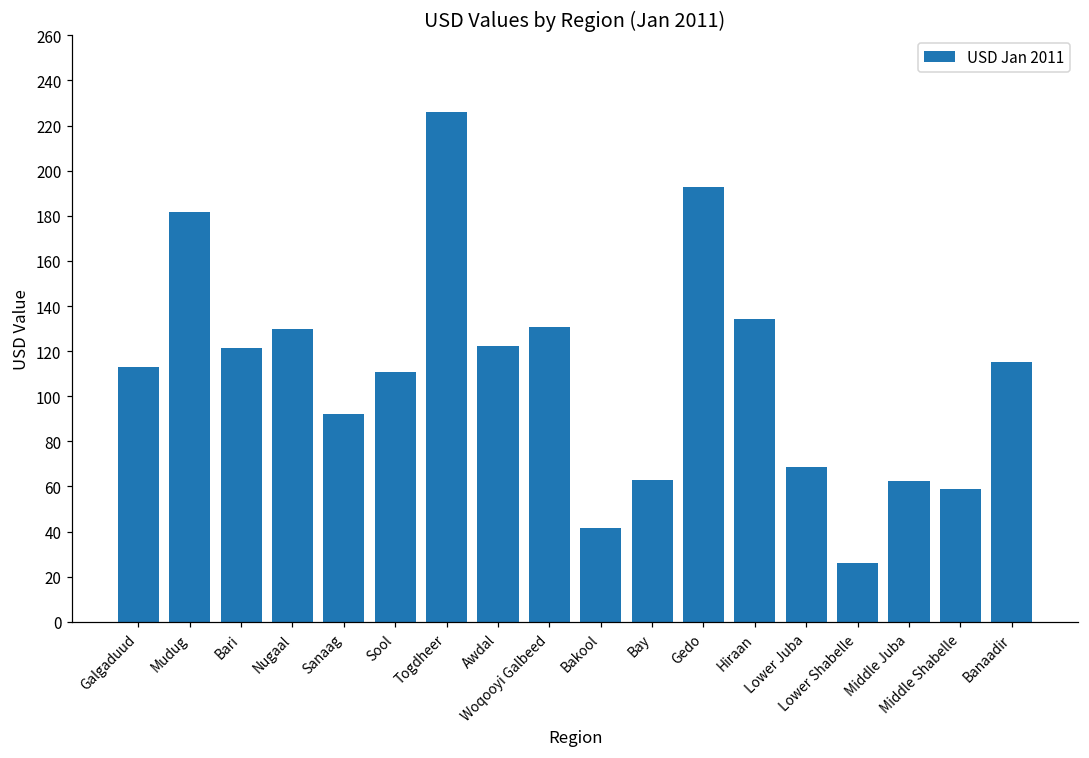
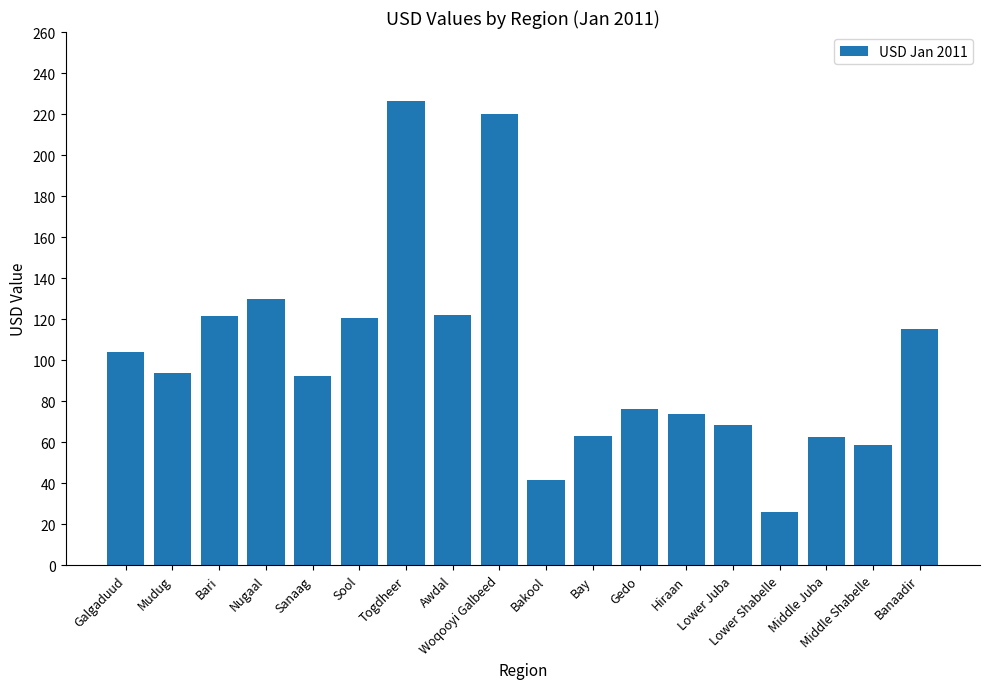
  {
-   "Galgaduud": 113,
-   "Mudug": 182,
+   "Galgaduud": 104,
+   "Mudug": 94,
    "Bari": 122,
    "Nugaal": 130,
    "Sanaag": 92,
-   "Sool": 111,
+   "Sool": 120,
    "Togdheer": 226,
    "Awdal": 122,
-   "Woqooyi Galbeed": 131,
+   "Woqooyi Galbeed": 220,
    "Bakool": 41,
    "Bay": 63,
-   "Gedo": 193,
-   "Hiraan": 134,
+   "Gedo": 76,
+   "Hiraan": 74,
    "Lower Juba": 68,
    "Lower Shabelle": 26,
    "Middle Juba": 62,
    "Middle Shabelle": 59,
    "Banaadir": 115
  }
